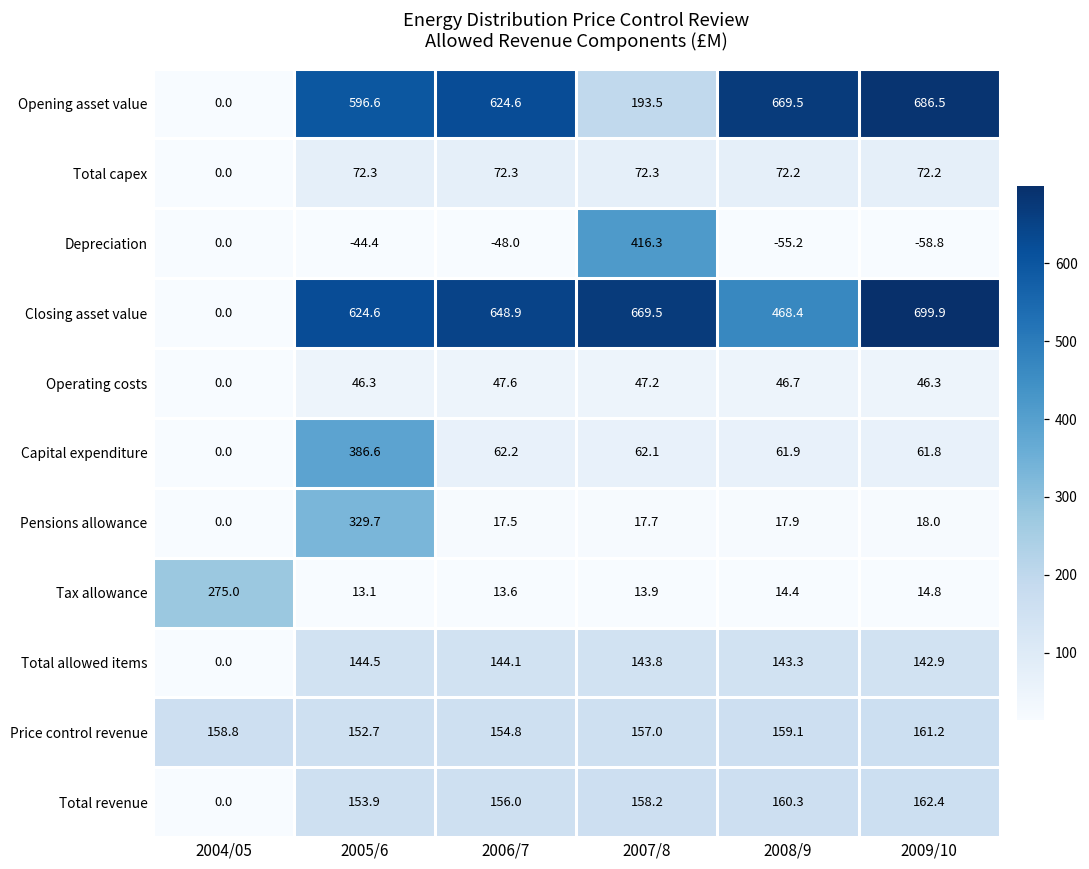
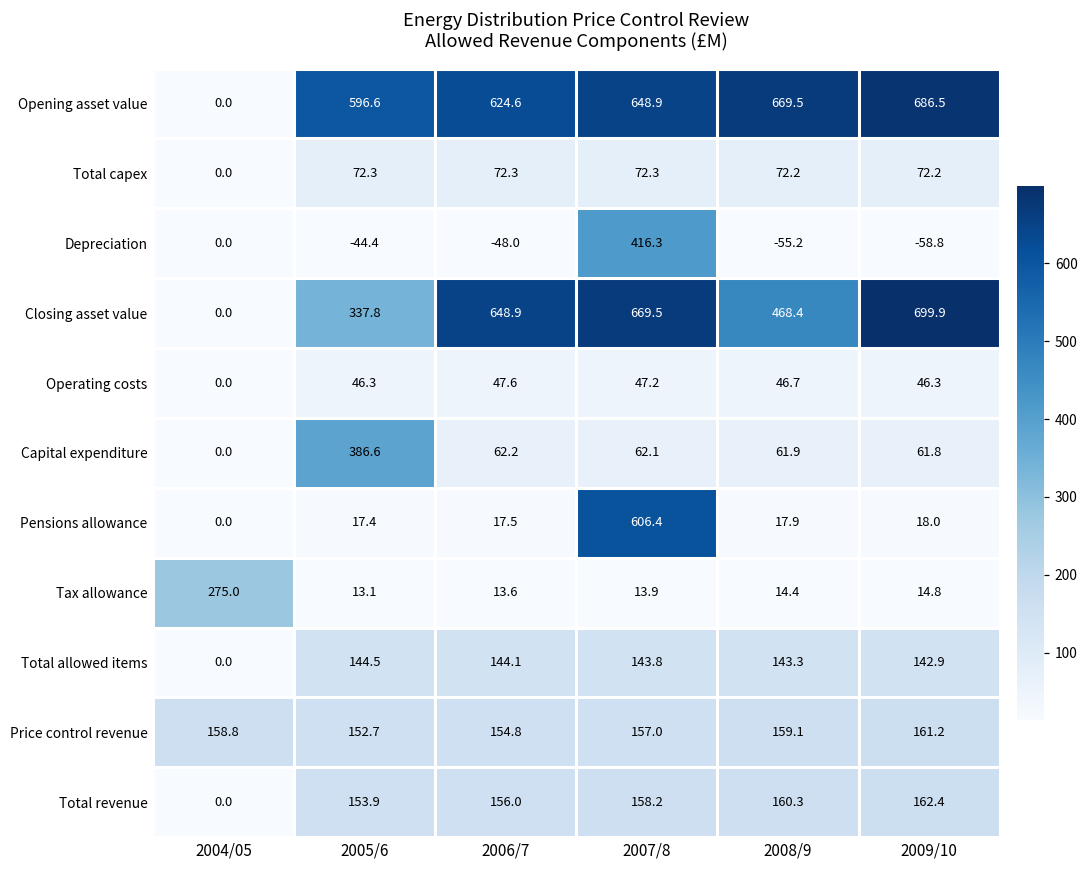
  {
    "Opening asset value": {
      "2004/05": 0.0,
      "2005/6": 596.6,
      "2006/7": 624.6,
-     "2007/8": 193.5,
+     "2007/8": 648.9,
      "2008/9": 669.5,
      "2009/10": 686.5
    },
    "Total capex": {
      "2004/05": 0.0,
      "2005/6": 72.3,
      "2006/7": 72.3,
      "2007/8": 72.3,
      "2008/9": 72.2,
      "2009/10": 72.2
    },
    "Depreciation": {
      "2004/05": 0.0,
      "2005/6": -44.4,
      "2006/7": -48.0,
      "2007/8": 416.3,
      "2008/9": -55.2,
      "2009/10": -58.8
    },
    "Closing asset value": {
      "2004/05": 0.0,
-     "2005/6": 624.6,
+     "2005/6": 337.8,
      "2006/7": 648.9,
      "2007/8": 669.5,
      "2008/9": 468.4,
      "2009/10": 699.9
    },
    "Operating costs": {
      "2004/05": 0.0,
      "2005/6": 46.3,
      "2006/7": 47.6,
      "2007/8": 47.2,
      "2008/9": 46.7,
      "2009/10": 46.3
    },
    "Capital expenditure": {
      "2004/05": 0.0,
      "2005/6": 386.6,
      "2006/7": 62.2,
      "2007/8": 62.1,
      "2008/9": 61.9,
      "2009/10": 61.8
    },
    "Pensions allowance": {
      "2004/05": 0.0,
-     "2005/6": 329.7,
+     "2005/6": 17.4,
      "2006/7": 17.5,
-     "2007/8": 17.7,
+     "2007/8": 606.4,
      "2008/9": 17.9,
      "2009/10": 18.0
    },
    "Tax allowance": {
      "2004/05": 275.0,
      "2005/6": 13.1,
      "2006/7": 13.6,
      "2007/8": 13.9,
      "2008/9": 14.4,
      "2009/10": 14.8
    },
    "Total allowed items": {
      "2004/05": 0.0,
      "2005/6": 144.5,
      "2006/7": 144.1,
      "2007/8": 143.8,
      "2008/9": 143.3,
      "2009/10": 142.9
    },
    "Price control revenue": {
      "2004/05": 158.8,
      "2005/6": 152.7,
      "2006/7": 154.8,
      "2007/8": 157.0,
      "2008/9": 159.1,
      "2009/10": 161.2
    },
    "Total revenue": {
      "2004/05": 0.0,
      "2005/6": 153.9,
      "2006/7": 156.0,
      "2007/8": 158.2,
      "2008/9": 160.3,
      "2009/10": 162.4
    }
  }
